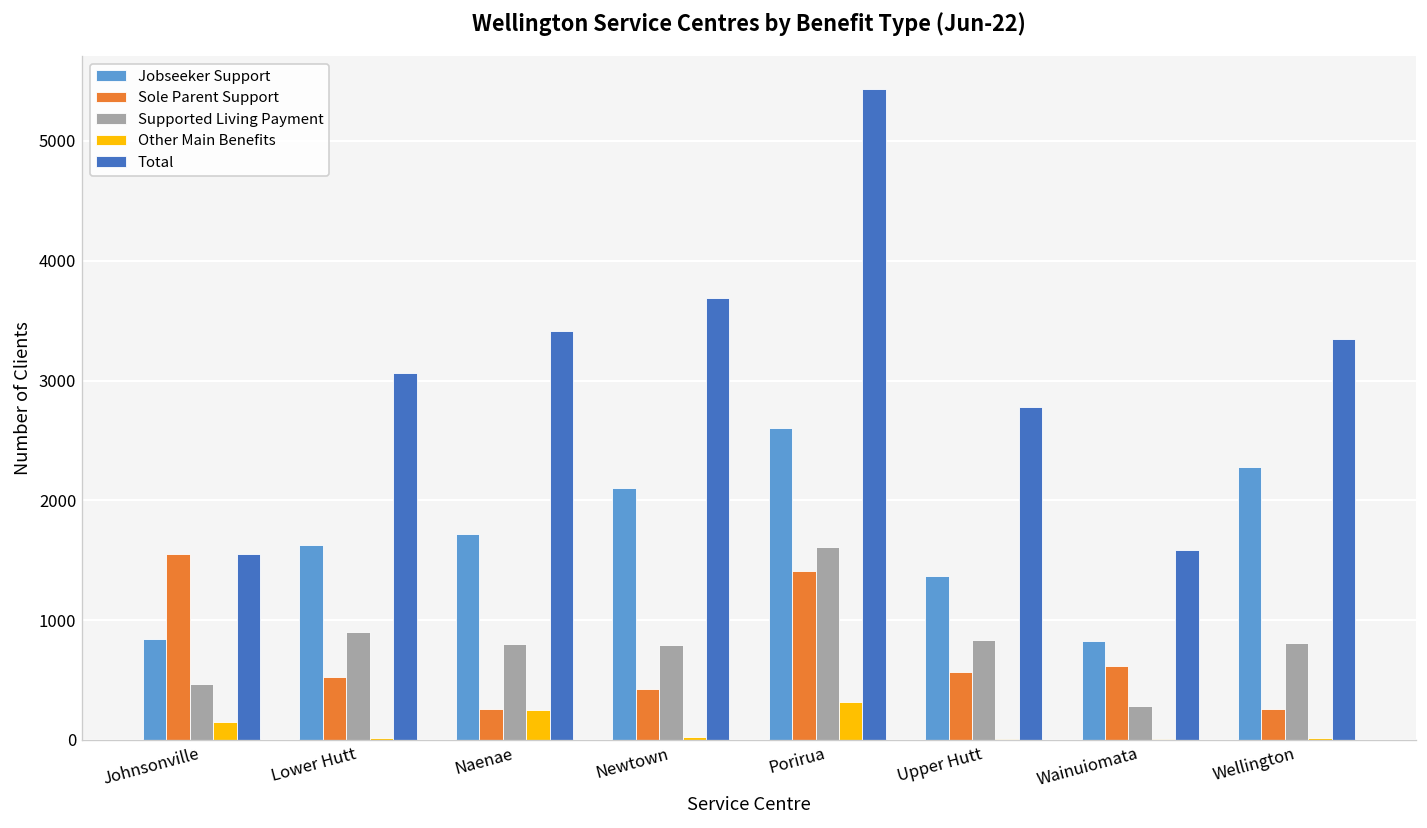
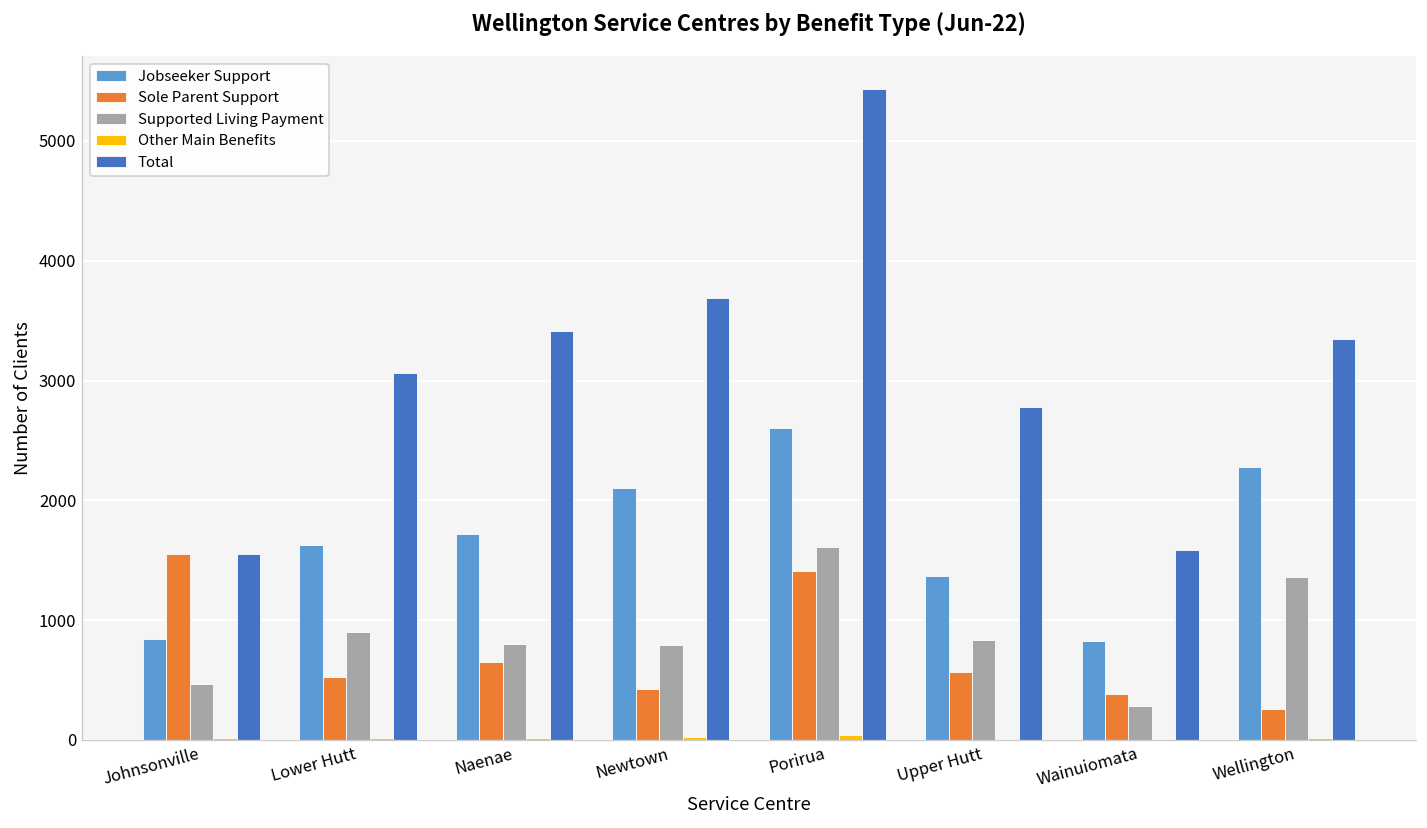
  {
    "Sole Parent Support": {
      "Johnsonville": 1600,
      "Lower Hutt": 500,
-     "Naenae": 300,
+     "Naenae": 700,
      "Newtown": 400,
      "Porirua": 1400,
      "Upper Hutt": 600,
-     "Wainuiomata": 600,
+     "Wainuiomata": 400,
      "Wellington": 300
    },
    "Supported Living Payment": {
      "Johnsonville": 500,
      "Lower Hutt": 900,
      "Naenae": 800,
      "Newtown": 800,
      "Porirua": 1600,
      "Upper Hutt": 800,
      "Wainuiomata": 300,
-     "Wellington": 800
+     "Wellington": 1400
    },
    "Other Main Benefits": {
-     "Johnsonville": 200,
-     "Naenae": 200,
-     "Porirua": 300
+     "Johnsonville": 0,
+     "Naenae": 0,
+     "Porirua": 0
    }
  }
